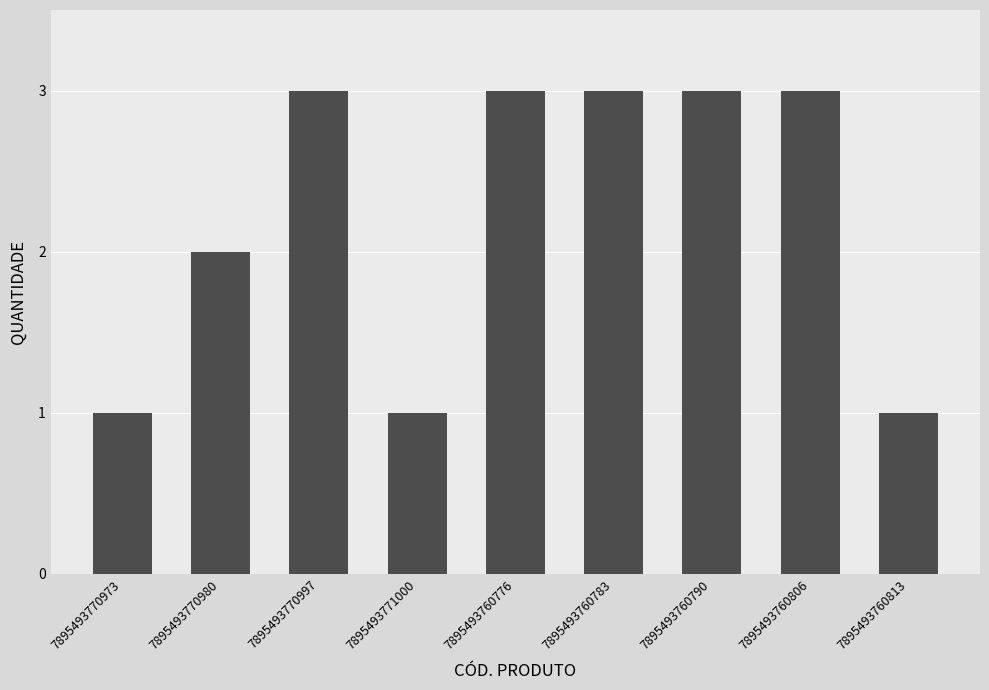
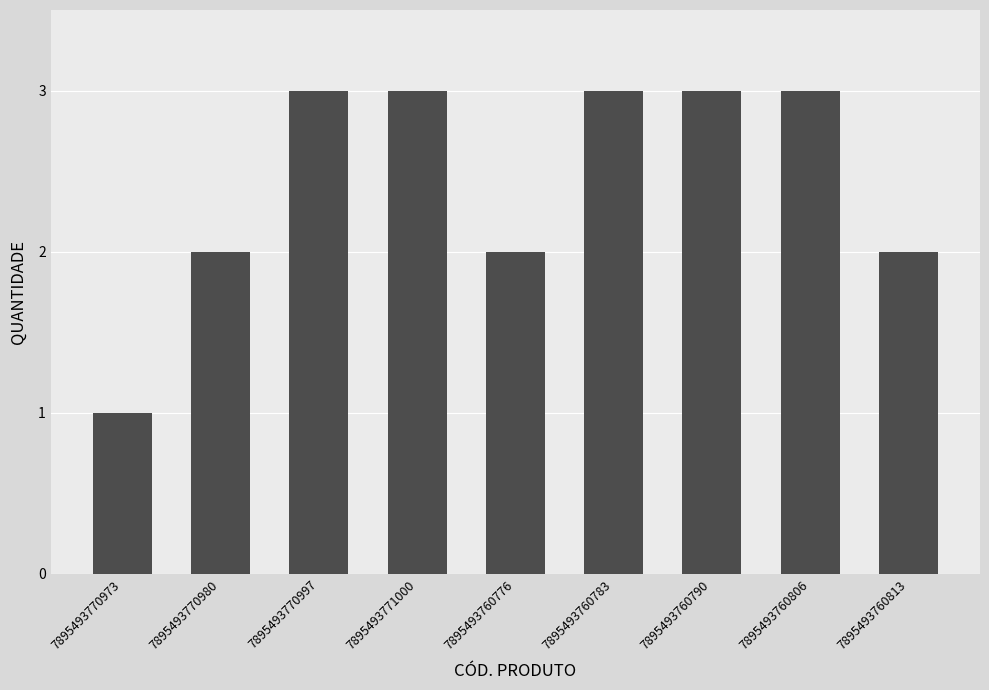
  {
    "7895493770973": 1,
    "7895493770980": 2,
    "7895493770997": 3,
-   "7895493771000": 1,
-   "7895493760776": 3,
+   "7895493771000": 3,
+   "7895493760776": 2,
    "7895493760783": 3,
    "7895493760790": 3,
    "7895493760806": 3,
-   "7895493760813": 1
+   "7895493760813": 2
  }
